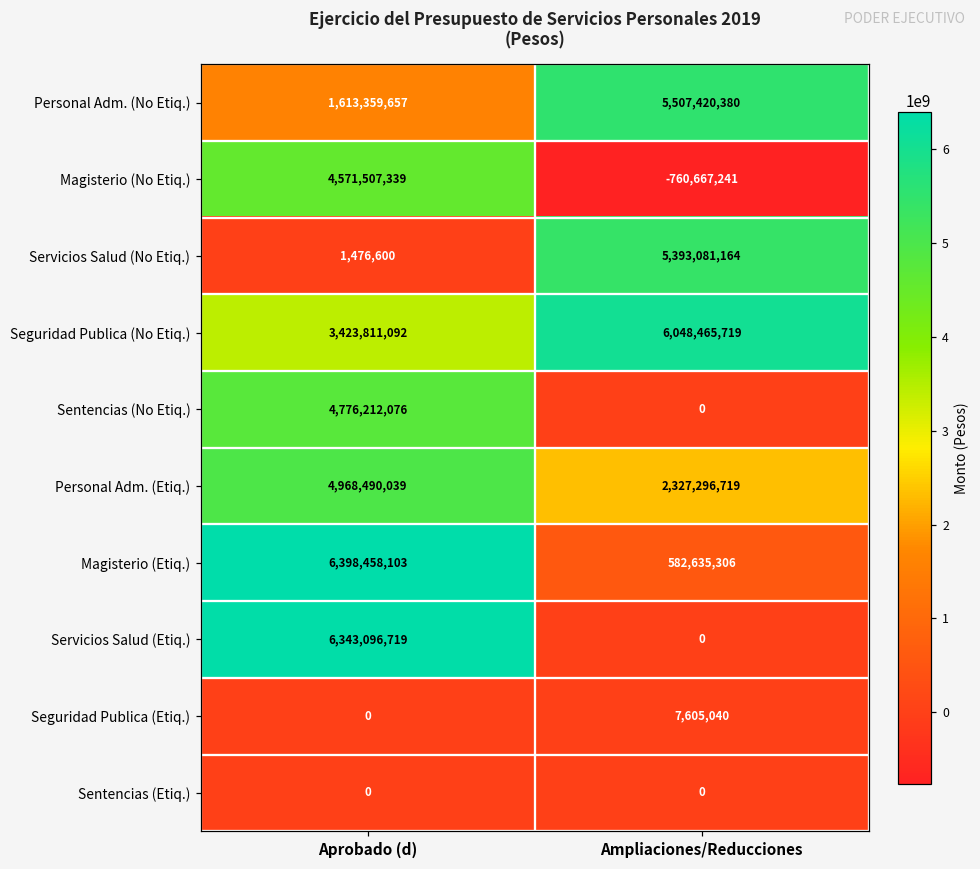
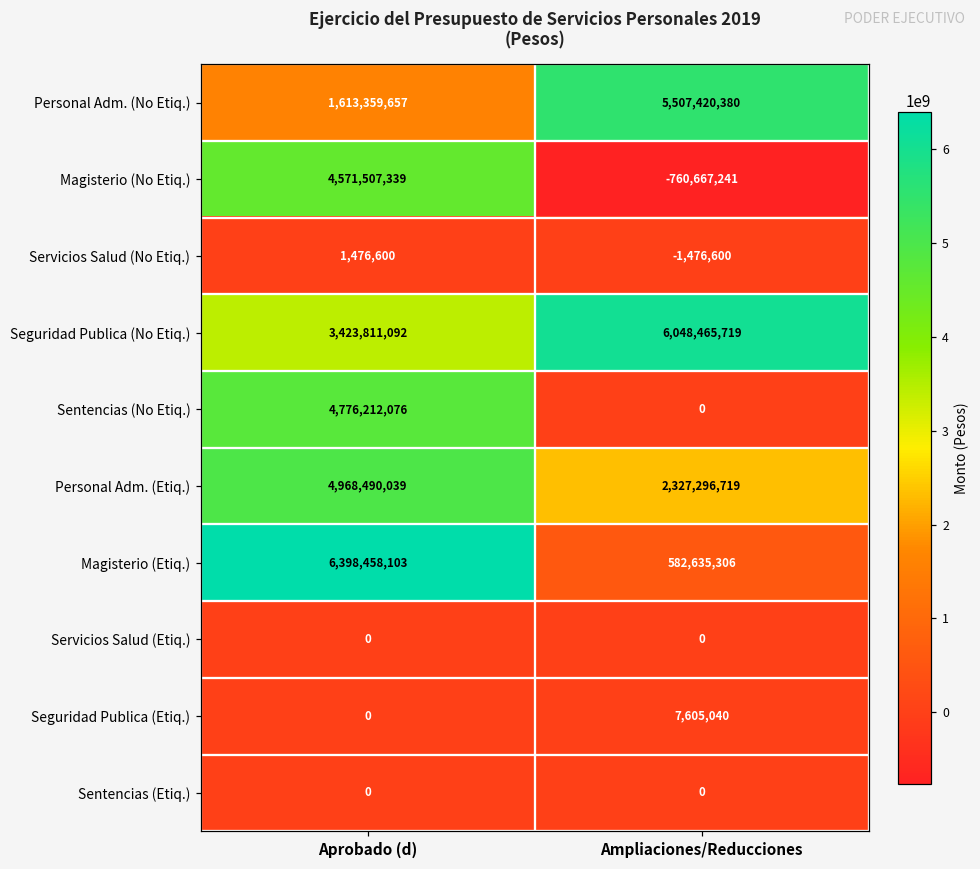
  {
    "Personal Adm. (No Etiq.)": {
      "Aprobado (d)": "1,613,359,657",
      "Ampliaciones/Reducciones": "5,507,420,380"
    },
    "Magisterio (No Etiq.)": {
      "Aprobado (d)": "4,571,507,339",
      "Ampliaciones/Reducciones": "-760,667,241"
    },
    "Servicios Salud (No Etiq.)": {
      "Aprobado (d)": "1,476,600",
-     "Ampliaciones/Reducciones": "5,393,081,164"
+     "Ampliaciones/Reducciones": "-1,476,600"
    },
    "Seguridad Publica (No Etiq.)": {
      "Aprobado (d)": "3,423,811,092",
      "Ampliaciones/Reducciones": "6,048,465,719"
    },
    "Sentencias (No Etiq.)": {
      "Aprobado (d)": "4,776,212,076",
      "Ampliaciones/Reducciones": "0"
    },
    "Personal Adm. (Etiq.)": {
      "Aprobado (d)": "4,968,490,039",
      "Ampliaciones/Reducciones": "2,327,296,719"
    },
    "Magisterio (Etiq.)": {
      "Aprobado (d)": "6,398,458,103",
      "Ampliaciones/Reducciones": "582,635,306"
    },
    "Servicios Salud (Etiq.)": {
-     "Aprobado (d)": "6,343,096,719",
+     "Aprobado (d)": "0",
      "Ampliaciones/Reducciones": "0"
    },
    "Seguridad Publica (Etiq.)": {
      "Aprobado (d)": "0",
      "Ampliaciones/Reducciones": "7,605,040"
    },
    "Sentencias (Etiq.)": {
      "Aprobado (d)": "0",
      "Ampliaciones/Reducciones": "0"
    }
  }
